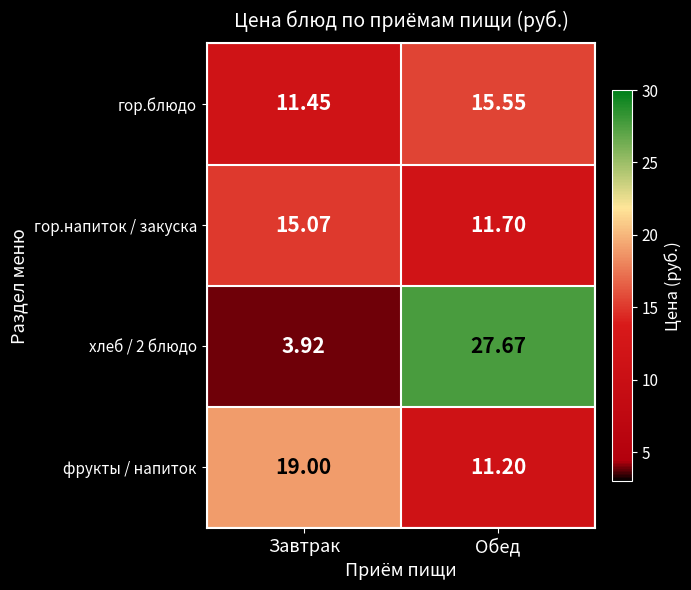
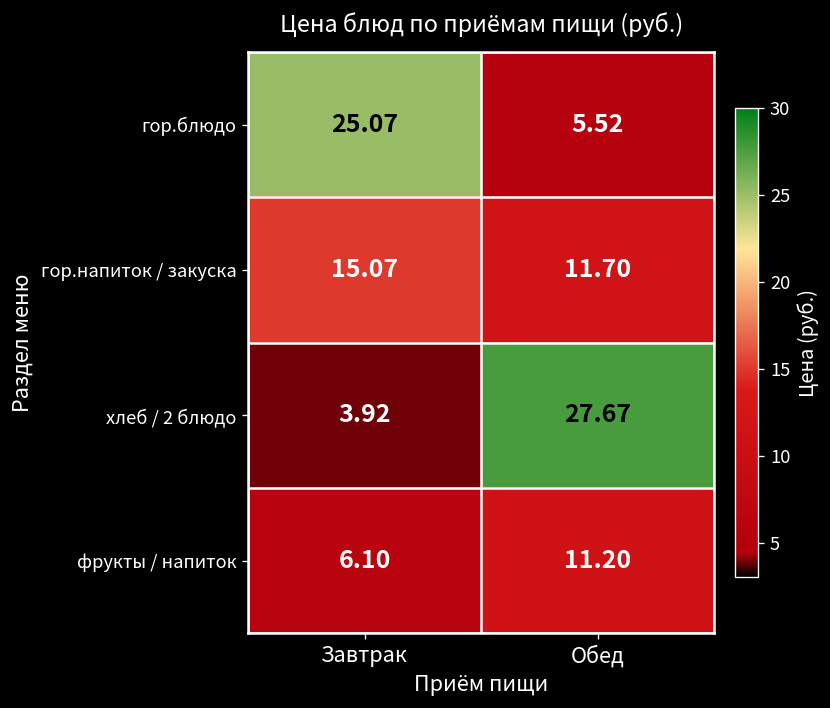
  {
    "гор.блюдо": {
-     "Завтрак": 11.45,
-     "Обед": 15.55
+     "Завтрак": 25.07,
+     "Обед": 5.52
    },
    "гор.напиток / закуска": {
      "Завтрак": 15.07,
      "Обед": 11.70
    },
    "хлеб / 2 блюдо": {
      "Завтрак": 3.92,
      "Обед": 27.67
    },
    "фрукты / напиток": {
-     "Завтрак": 19.00,
+     "Завтрак": 6.10,
      "Обед": 11.20
    }
  }
